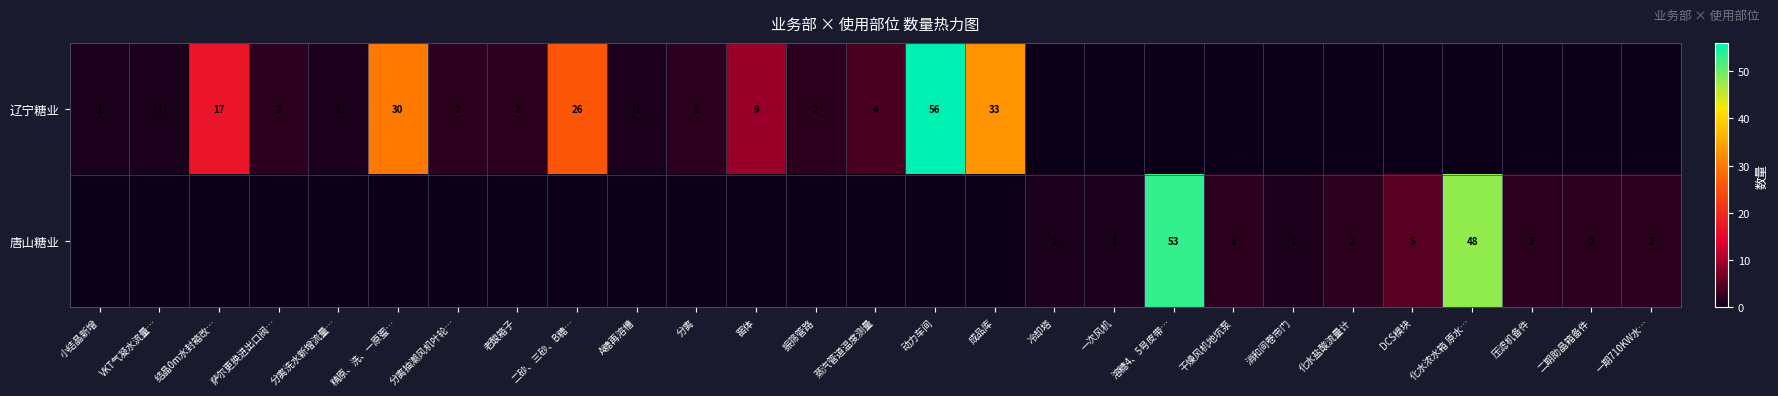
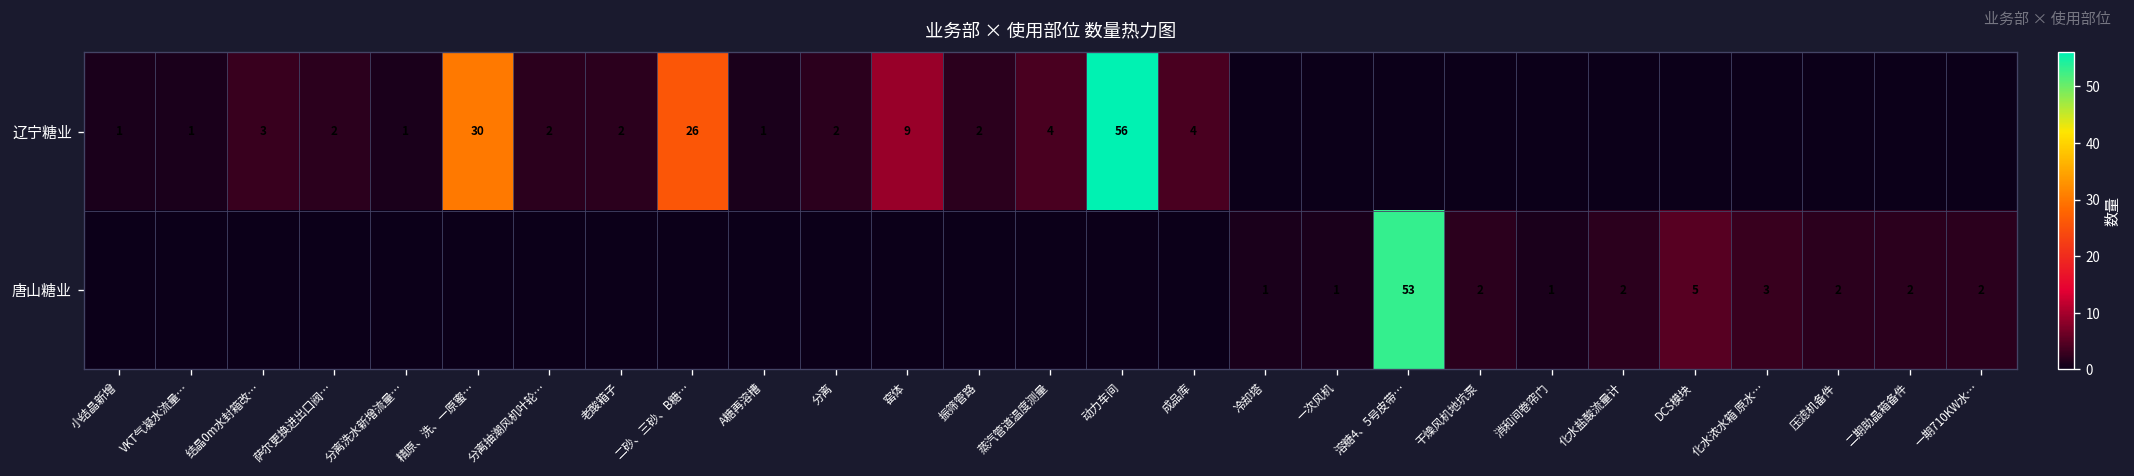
  {
    "辽宁糖业": {
-     "结晶0m水封箱改…": 17,
+     "结晶0m水封箱改…": 3,
      "精原、洗、一原蜜…": 30,
      "二砂、三砂、B糖…": 26,
      "窑体": 9,
      "蒸汽管道温度测量": 4,
      "动力车间": 56,
-     "成品库": 33
+     "成品库": 4
    },
    "唐山糖业": {
      "溶糖4、5号皮带…": 53,
      "DCS模块": 5,
-     "化水浓水箱 原水…": 48
+     "化水浓水箱 原水…": 3
    }
  }
